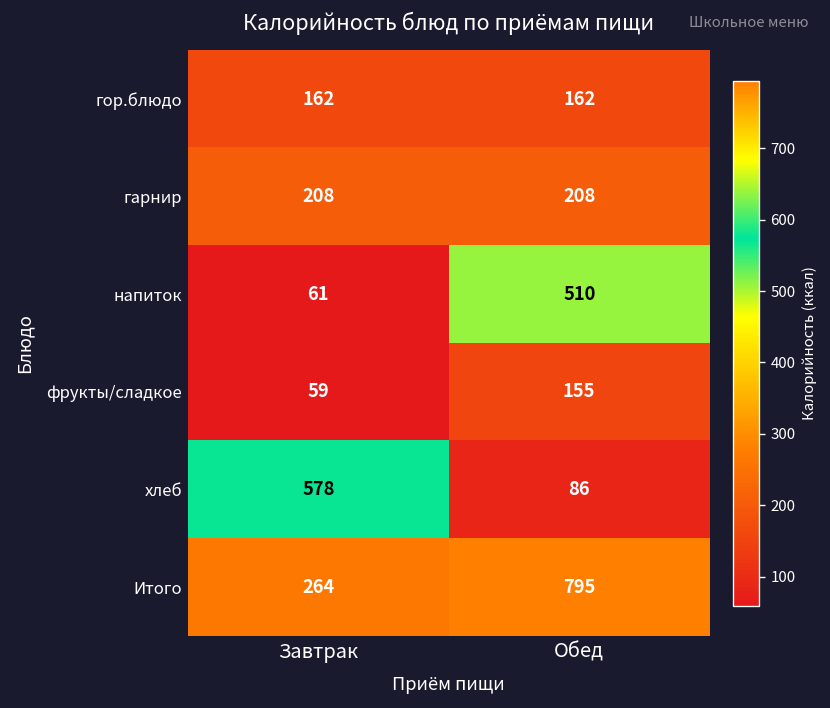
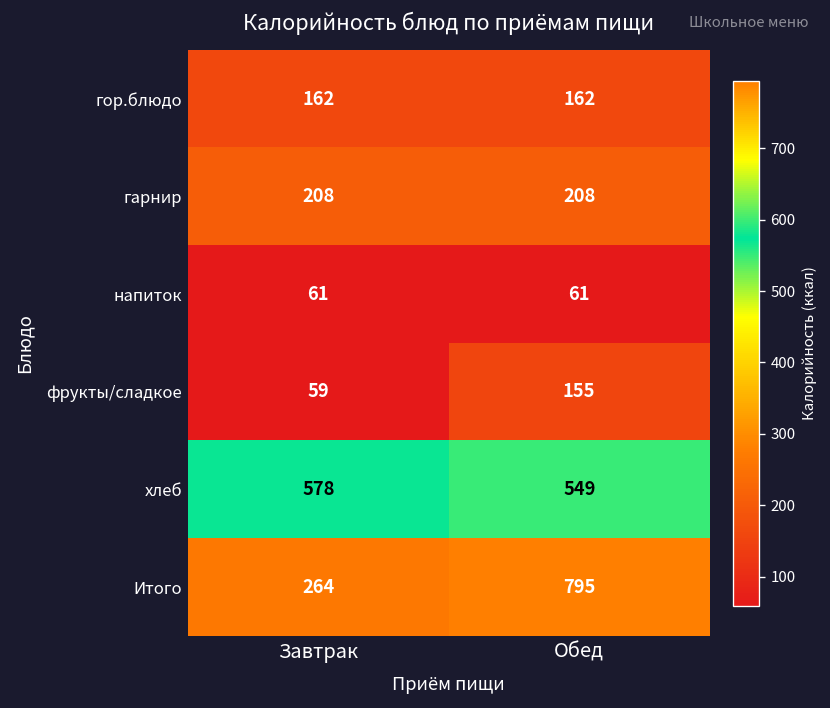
  {
    "гор.блюдо": {
      "Завтрак": 162,
      "Обед": 162
    },
    "гарнир": {
      "Завтрак": 208,
      "Обед": 208
    },
    "напиток": {
      "Завтрак": 61,
-     "Обед": 510
+     "Обед": 61
    },
    "фрукты/сладкое": {
      "Завтрак": 59,
      "Обед": 155
    },
    "хлеб": {
      "Завтрак": 578,
-     "Обед": 86
+     "Обед": 549
    },
    "Итого": {
      "Завтрак": 264,
      "Обед": 795
    }
  }
